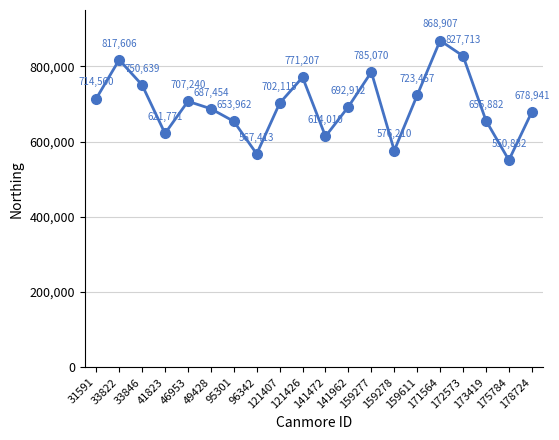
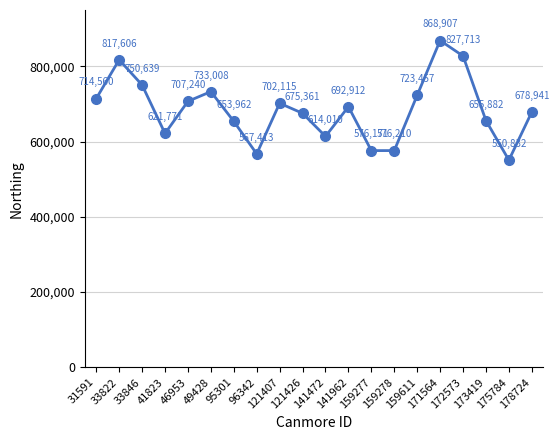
  {
    "31591": "714,560",
    "33822": "817,606",
    "33846": "750,639",
    "41823": "621,771",
    "46953": "707,240",
-   "49428": "687,454",
+   "49428": "733,008",
    "95301": "653,962",
    "96342": "567,413",
    "121407": "702,115",
-   "121426": "771,207",
+   "121426": "675,361",
    "141472": "614,010",
    "141962": "692,912",
-   "159277": "785,070",
+   "159277": "576,171",
    "159278": "576,210",
    "159611": "723,457",
    "171564": "868,907",
    "172573": "827,713",
    "173419": "655,882",
    "175784": "550,832",
    "178724": "678,941"
  }
